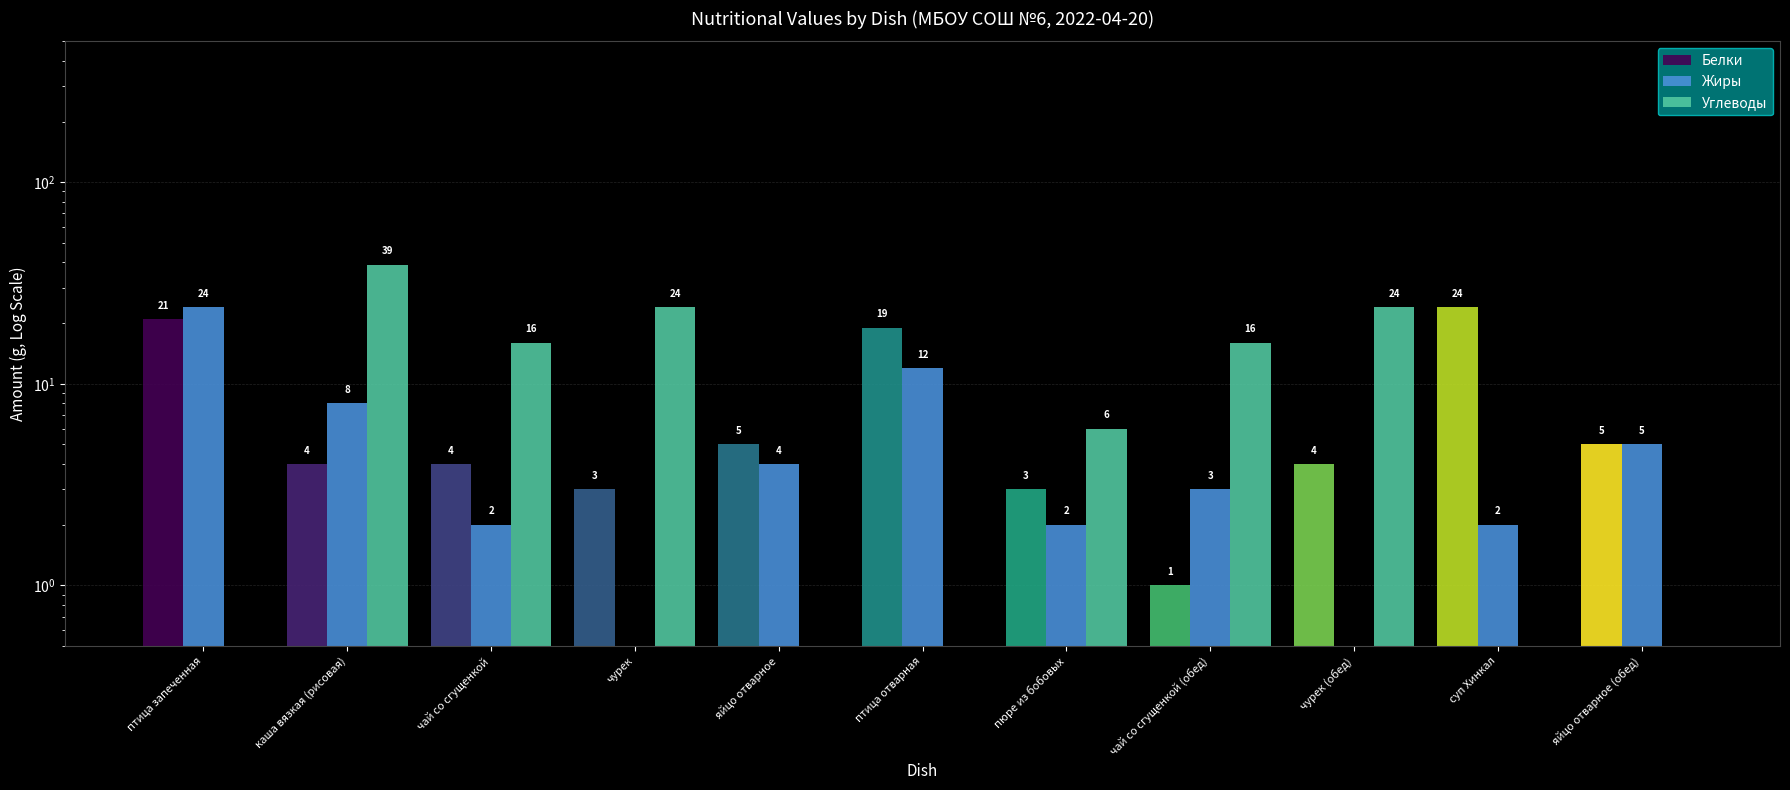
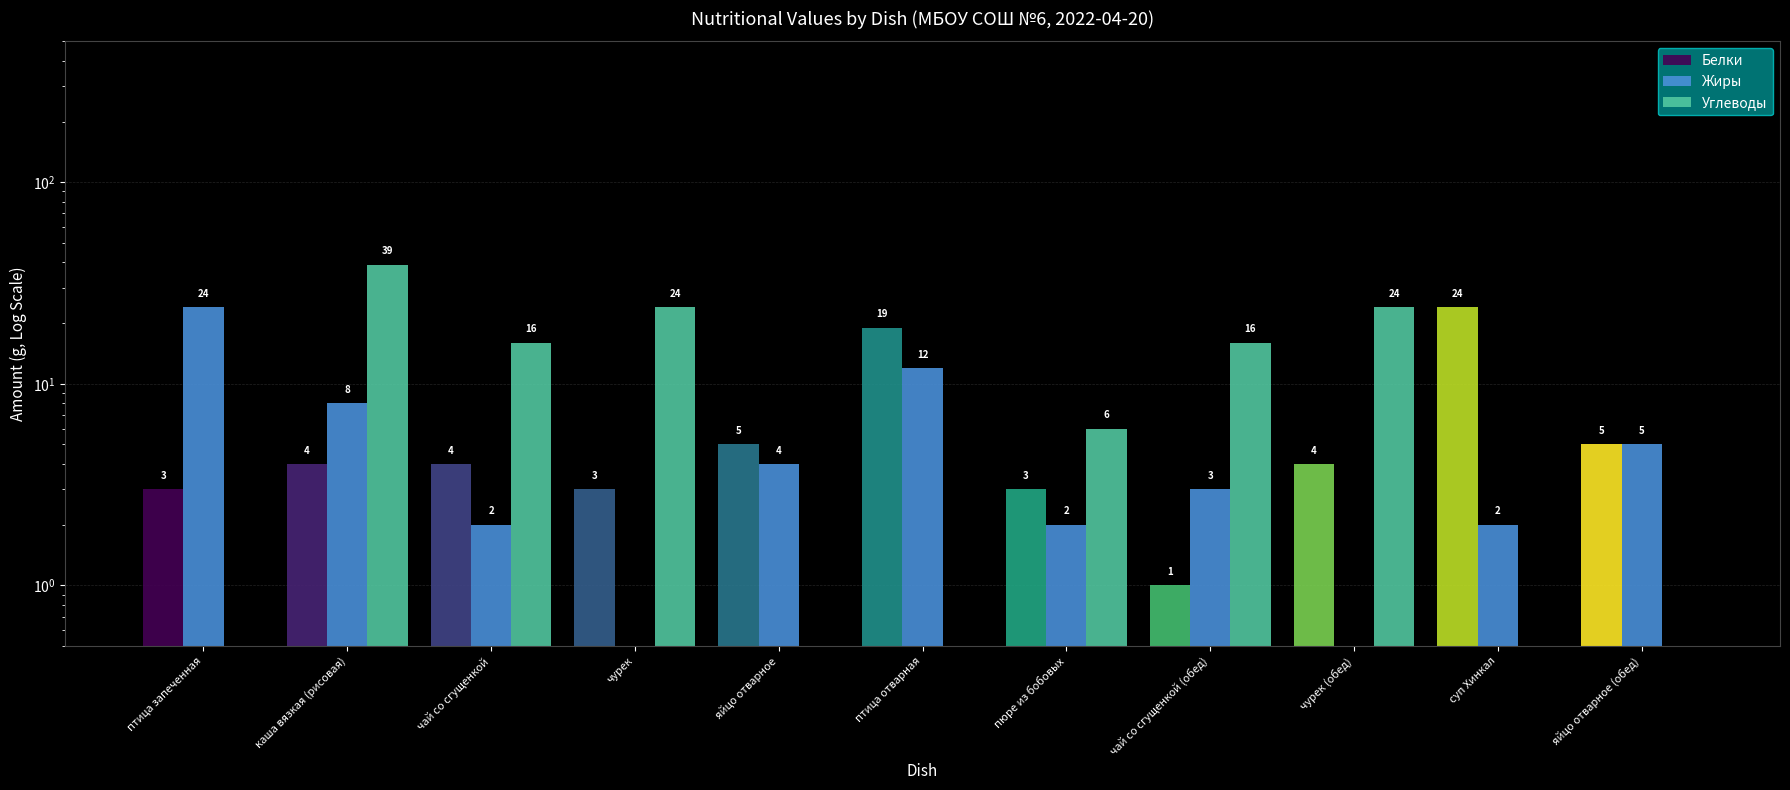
  {
    "Белки": {
-     "птица запеченная": 21,
+     "птица запеченная": 3,
      "каша вязкая (рисовая)": 4,
      "чай со сгущенкой": 4,
      "чурек": 3,
      "яйцо отварное": 5,
      "птица отварная": 19,
      "пюре из бобовых": 3,
      "чай со сгущенкой (обед)": 1,
      "чурек (обед)": 4,
      "суп Хинкал": 24,
      "яйцо отварное (обед)": 5
    },
    "Жиры": {
      "птица запеченная": 24,
      "каша вязкая (рисовая)": 8,
      "чай со сгущенкой": 2,
      "яйцо отварное": 4,
      "птица отварная": 12,
      "пюре из бобовых": 2,
      "чай со сгущенкой (обед)": 3,
      "суп Хинкал": 2,
      "яйцо отварное (обед)": 5
    },
    "Углеводы": {
      "каша вязкая (рисовая)": 39,
      "чай со сгущенкой": 16,
      "чурек": 24,
      "пюре из бобовых": 6,
      "чай со сгущенкой (обед)": 16,
      "чурек (обед)": 24
    }
  }
